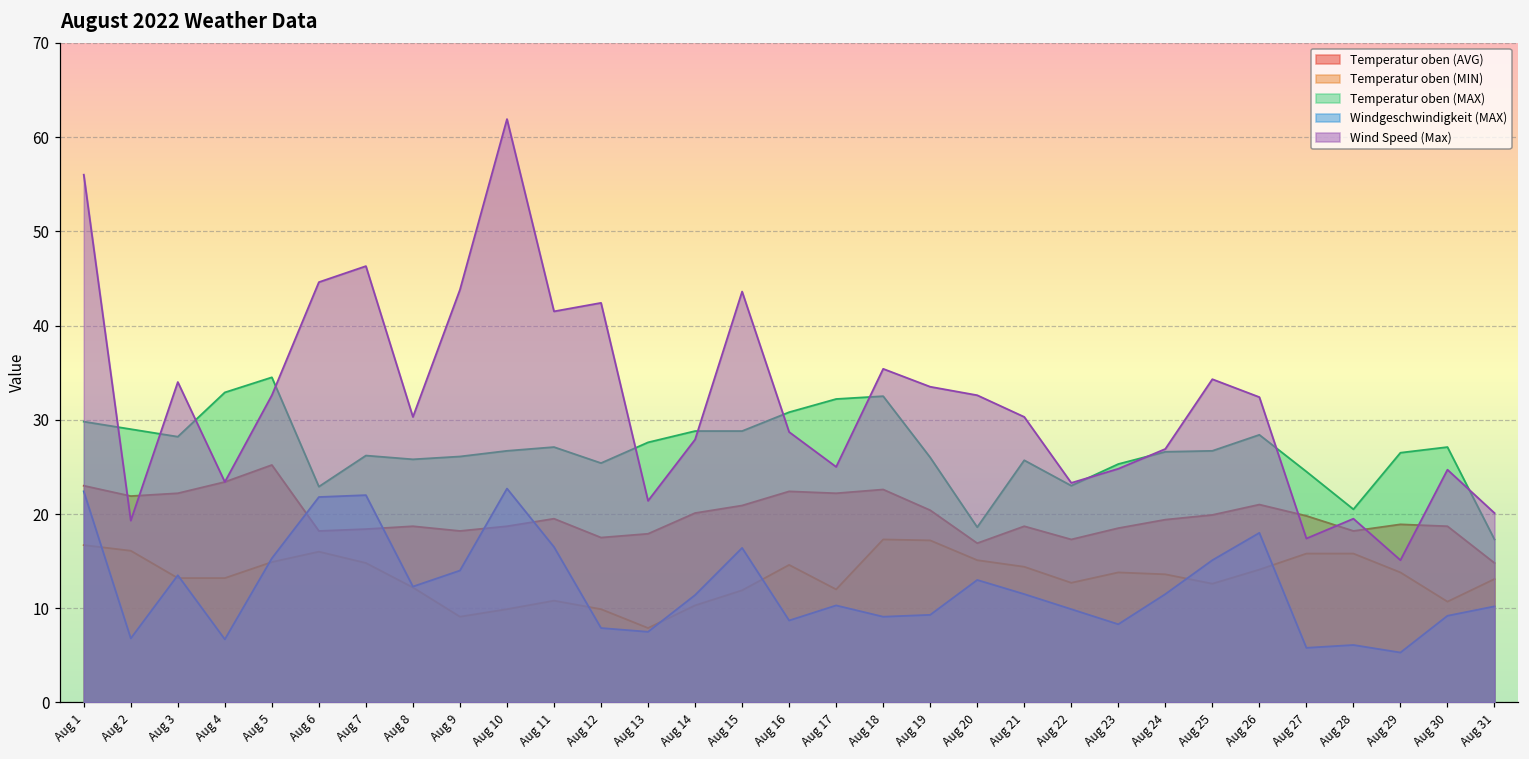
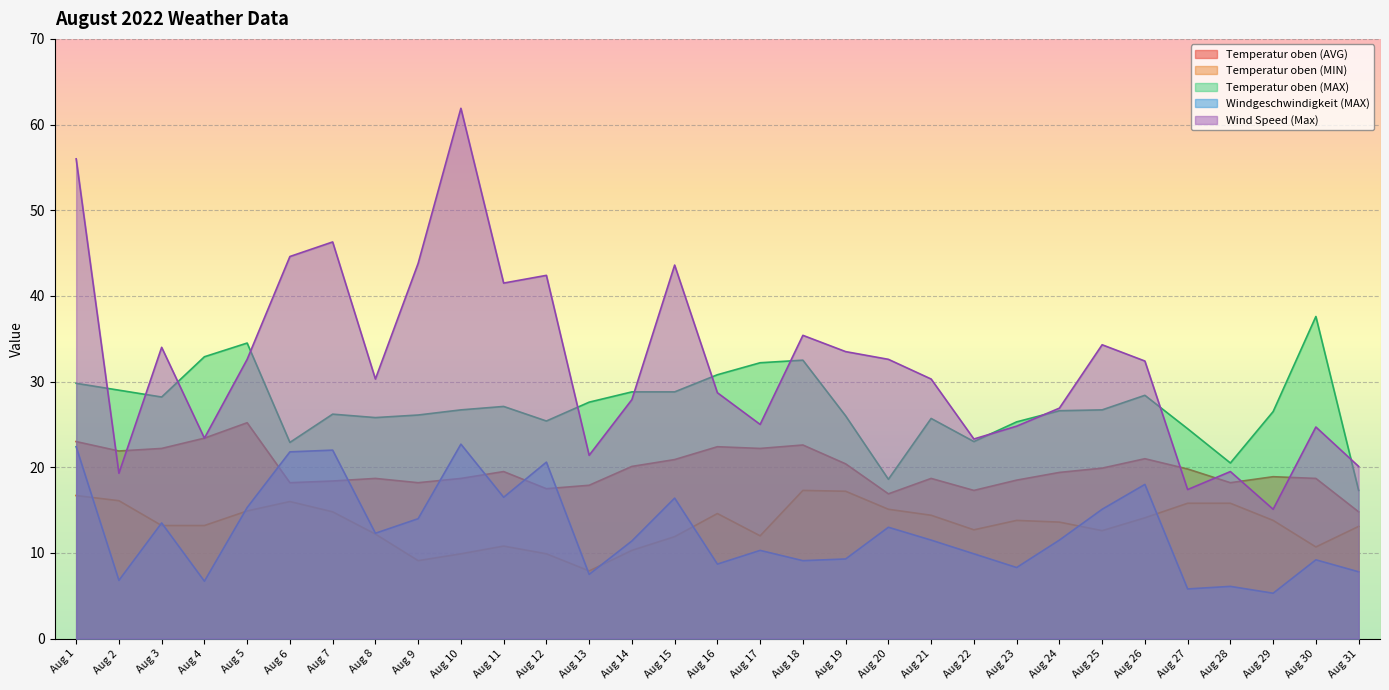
  {
    "Temperatur oben (MAX)": {
      "Aug 1": 30,
      "Aug 2": 29,
      "Aug 3": 28,
      "Aug 4": 33,
      "Aug 5": 35,
      "Aug 6": 23,
      "Aug 7": 26,
      "Aug 8": 26,
      "Aug 9": 26,
      "Aug 10": 27,
      "Aug 11": 27,
      "Aug 12": 25,
      "Aug 13": 28,
      "Aug 14": 29,
      "Aug 15": 29,
      "Aug 16": 31,
      "Aug 17": 32,
      "Aug 18": 33,
      "Aug 19": 26,
      "Aug 20": 19,
      "Aug 21": 26,
      "Aug 22": 23,
      "Aug 23": 25,
      "Aug 25": 27,
      "Aug 26": 28,
      "Aug 27": 25,
      "Aug 28": 21,
      "Aug 29": 27,
-     "Aug 30": 27,
+     "Aug 30": 38,
      "Aug 31": 17
    },
    "Windgeschwindigkeit (MAX)": {
      "Aug 1": 22,
      "Aug 2": 7,
      "Aug 4": 7,
      "Aug 5": 15,
      "Aug 6": 22,
      "Aug 7": 22,
      "Aug 9": 14,
      "Aug 10": 23,
      "Aug 11": 17,
-     "Aug 12": 8,
+     "Aug 12": 21,
      "Aug 13": 8,
      "Aug 14": 11,
      "Aug 15": 16,
      "Aug 16": 9,
      "Aug 17": 10,
      "Aug 18": 9,
      "Aug 19": 9,
      "Aug 20": 13,
      "Aug 21": 12,
      "Aug 22": 10,
      "Aug 23": 8,
      "Aug 24": 12,
      "Aug 25": 15,
      "Aug 26": 18,
      "Aug 27": 6,
      "Aug 28": 6,
      "Aug 29": 5,
      "Aug 30": 9,
-     "Aug 31": 10
+     "Aug 31": 8
    },
    "Wind Speed (Max)": {
      "Aug 1": 56,
      "Aug 2": 19,
      "Aug 3": 34,
      "Aug 5": 33,
      "Aug 6": 45,
      "Aug 7": 46,
      "Aug 8": 30,
      "Aug 9": 44,
      "Aug 10": 62,
      "Aug 11": 42,
      "Aug 12": 42,
      "Aug 13": 21,
      "Aug 14": 28,
      "Aug 15": 44,
      "Aug 16": 29,
      "Aug 17": 25,
      "Aug 18": 35,
      "Aug 19": 34,
      "Aug 20": 33,
      "Aug 21": 30,
      "Aug 22": 23,
      "Aug 23": 25,
      "Aug 25": 34,
      "Aug 26": 32,
      "Aug 27": 17,
      "Aug 28": 20,
      "Aug 29": 15,
      "Aug 30": 25,
      "Aug 31": 20
    }
  }
